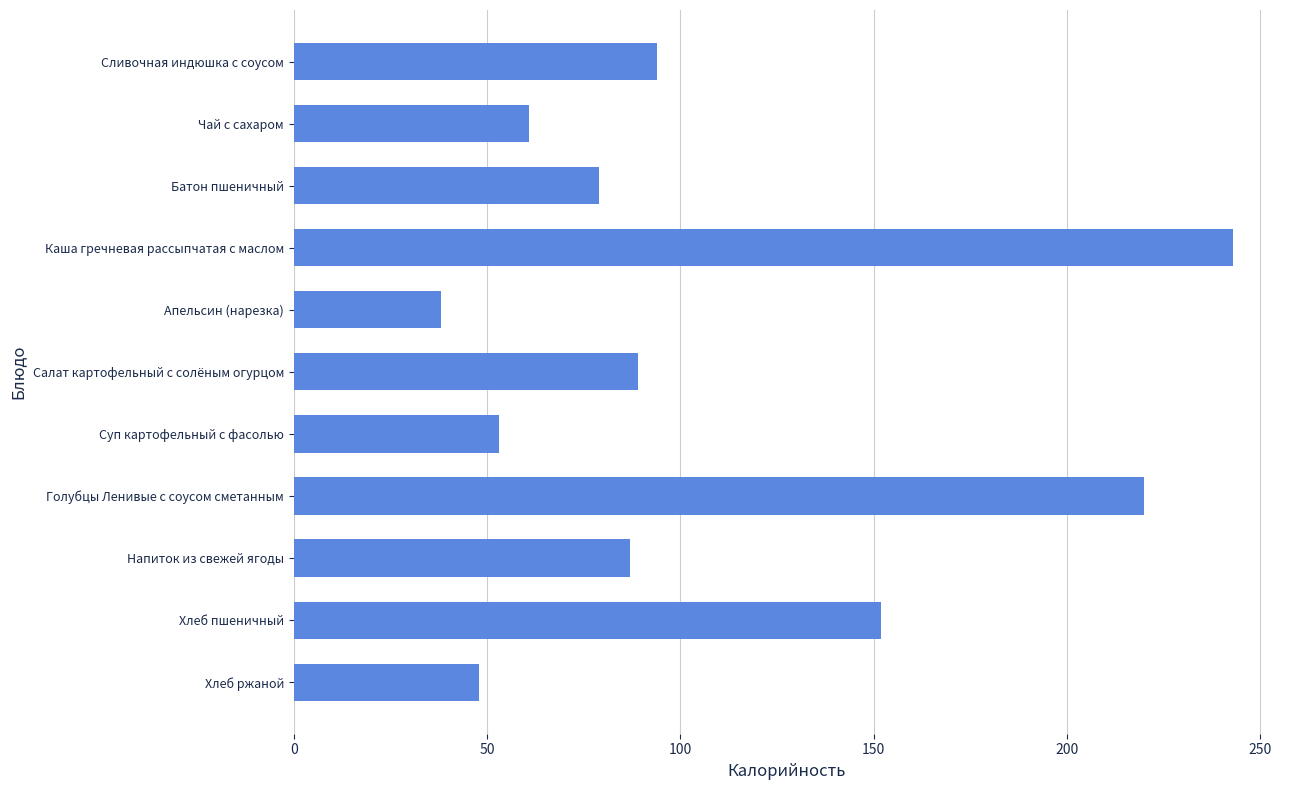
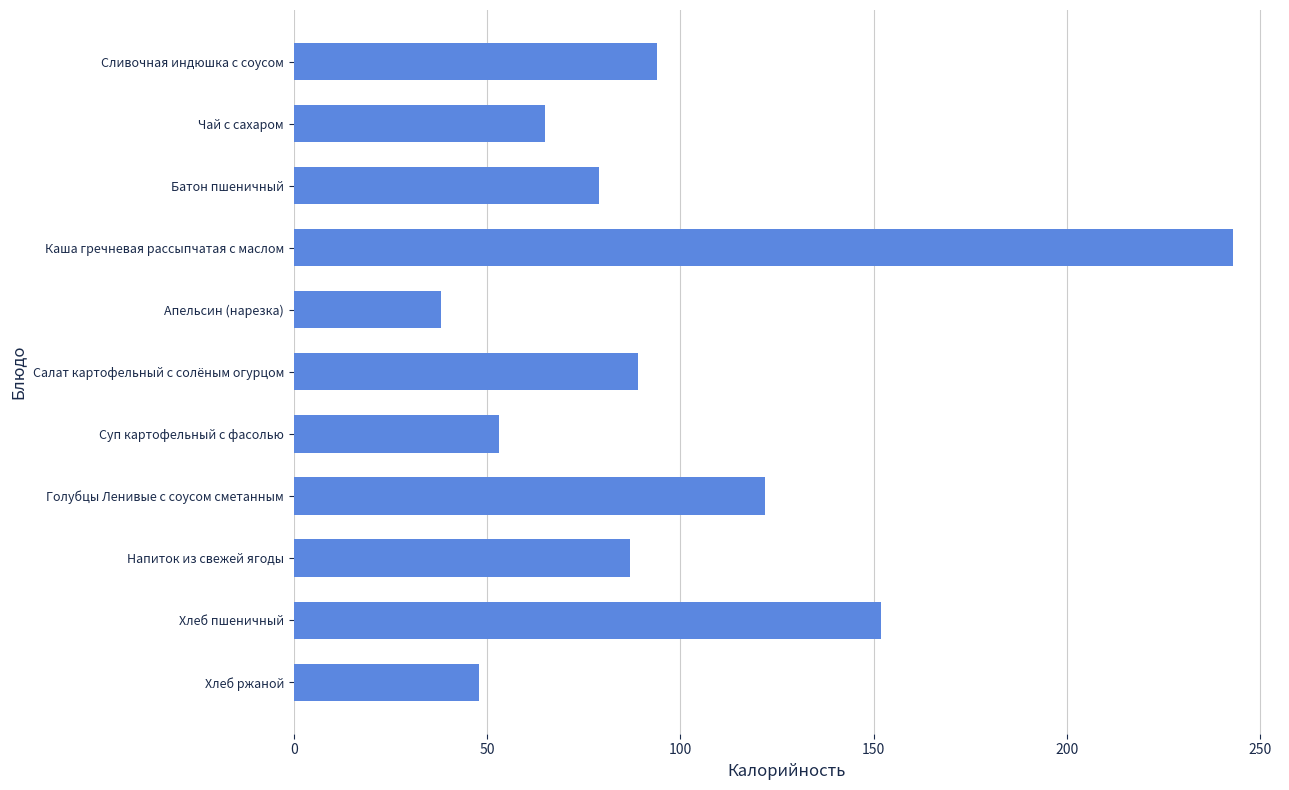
  {
    "Сливочная индюшка с соусом": 94,
-   "Чай с сахаром": 61,
+   "Чай с сахаром": 65,
    "Батон пшеничный": 79,
    "Каша гречневая рассыпчатая с маслом": 243,
    "Апельсин (нарезка)": 38,
    "Салат картофельный с солёным огурцом": 89,
    "Суп картофельный с фасолью": 53,
-   "Голубцы Ленивые с соусом сметанным": 220,
+   "Голубцы Ленивые с соусом сметанным": 122,
    "Напиток из свежей ягоды": 87,
    "Хлеб пшеничный": 152,
    "Хлеб ржаной": 48
  }
